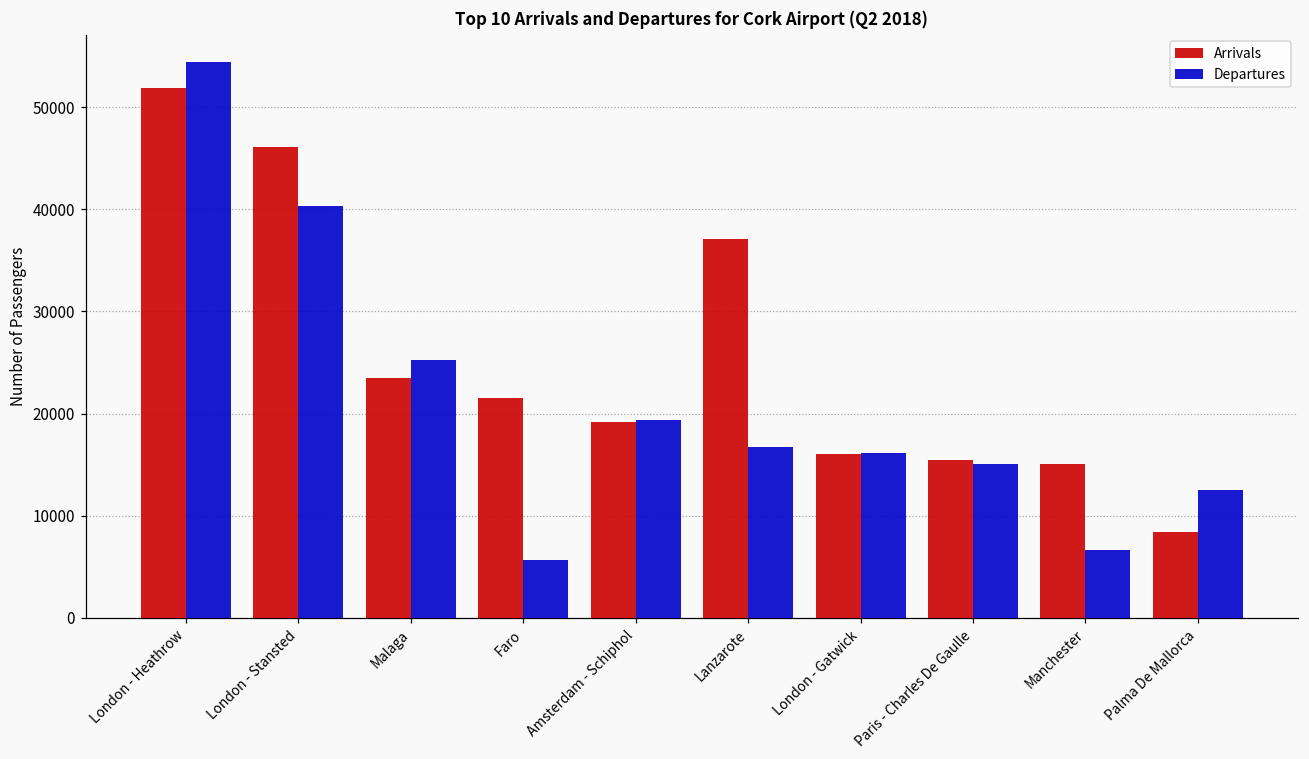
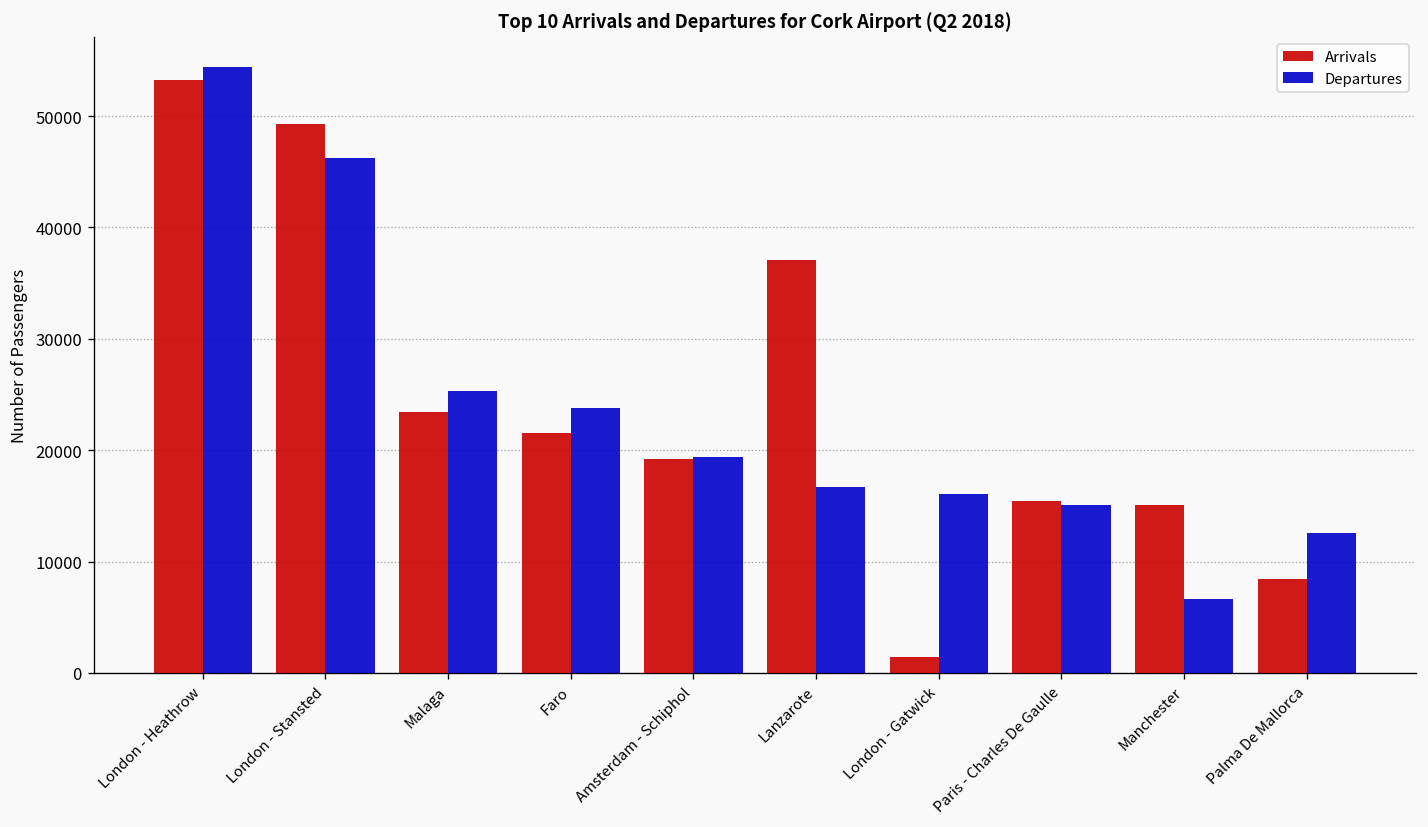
  {
    "Arrivals": {
-     "London - Heathrow": 52000,
-     "London - Stansted": 46000,
+     "London - Heathrow": 53000,
+     "London - Stansted": 49000,
      "Malaga": 23000,
      "Faro": 22000,
      "Amsterdam - Schiphol": 19000,
      "Lanzarote": 37000,
-     "London - Gatwick": 16000,
+     "London - Gatwick": 1000,
      "Paris - Charles De Gaulle": 15000,
      "Manchester": 15000,
      "Palma De Mallorca": 8000
    },
    "Departures": {
      "London - Heathrow": 54000,
-     "London - Stansted": 40000,
+     "London - Stansted": 46000,
      "Malaga": 25000,
-     "Faro": 6000,
+     "Faro": 24000,
      "Amsterdam - Schiphol": 19000,
      "Lanzarote": 17000,
      "London - Gatwick": 16000,
      "Paris - Charles De Gaulle": 15000,
      "Manchester": 7000,
      "Palma De Mallorca": 13000
    }
  }
